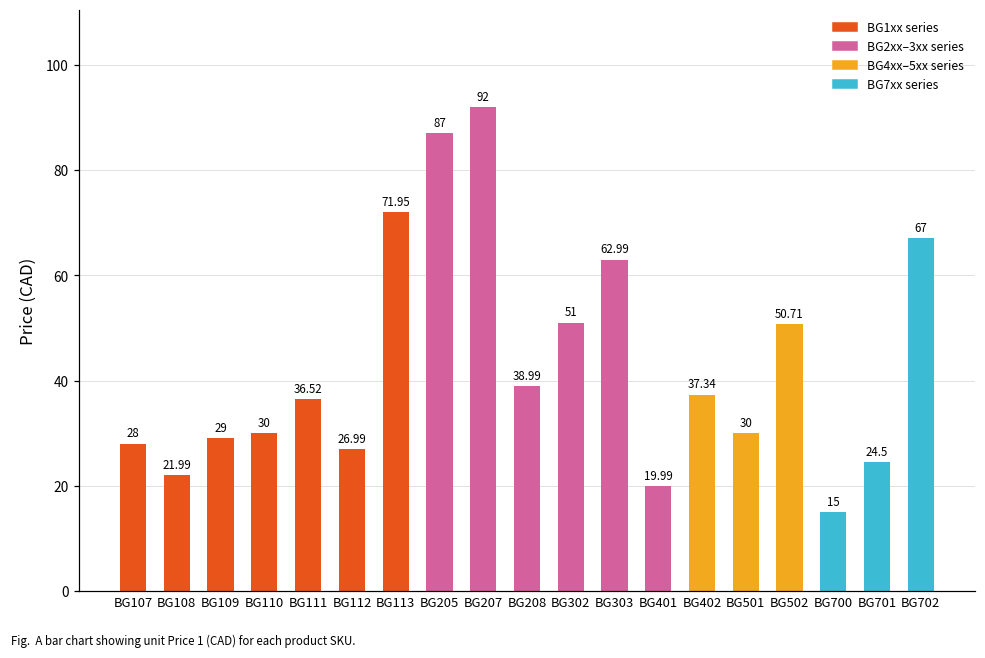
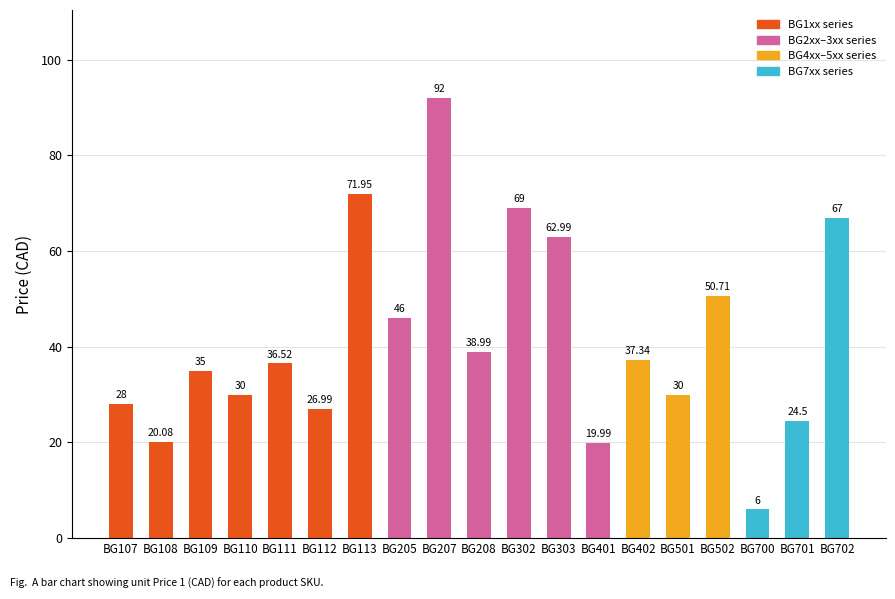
  {
    "BG107": 28,
-   "BG108": 21.99,
-   "BG109": 29,
+   "BG108": 20.08,
+   "BG109": 35,
    "BG110": 30,
    "BG111": 36.52,
    "BG112": 26.99,
    "BG113": 71.95,
-   "BG205": 87,
+   "BG205": 46,
    "BG207": 92,
    "BG208": 38.99,
-   "BG302": 51,
+   "BG302": 69,
    "BG303": 62.99,
    "BG401": 19.99,
    "BG402": 37.34,
    "BG501": 30,
    "BG502": 50.71,
-   "BG700": 15,
+   "BG700": 6,
    "BG701": 24.5,
    "BG702": 67
  }
